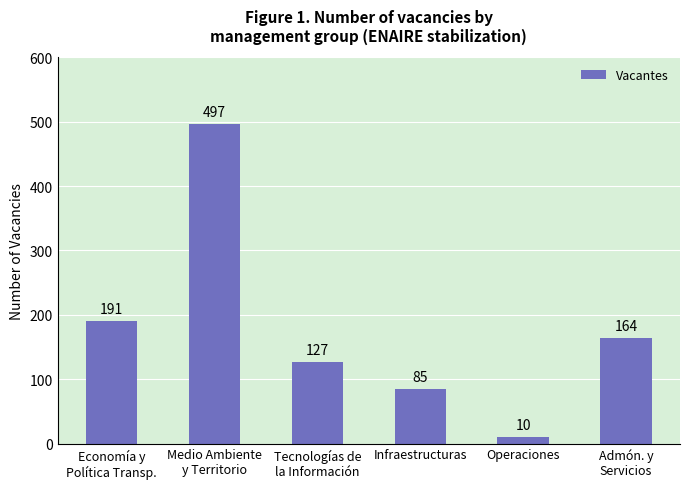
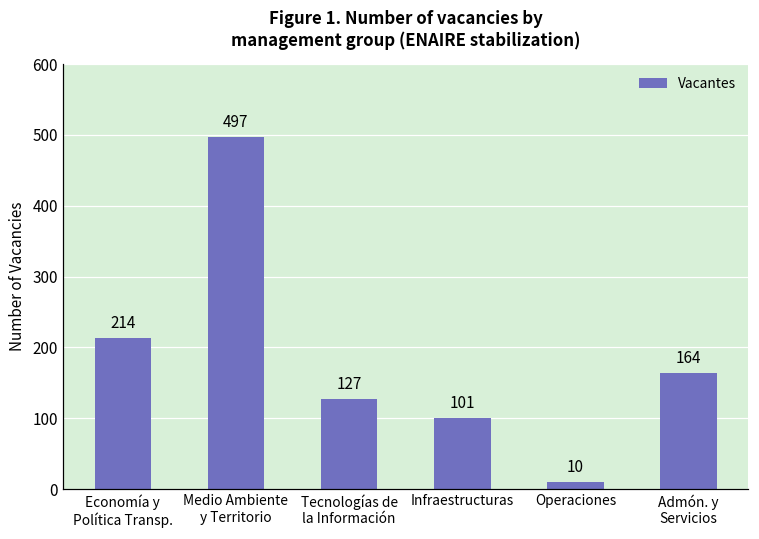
  {
-   "Economía y Política Transp.": 191,
+   "Economía y Política Transp.": 214,
    "Medio Ambiente y Territorio": 497,
    "Tecnologías de la Información": 127,
-   "Infraestructuras": 85,
+   "Infraestructuras": 101,
    "Operaciones": 10,
    "Admón. y Servicios": 164
  }
